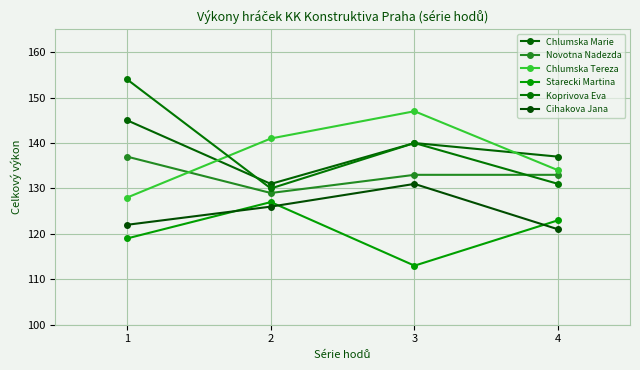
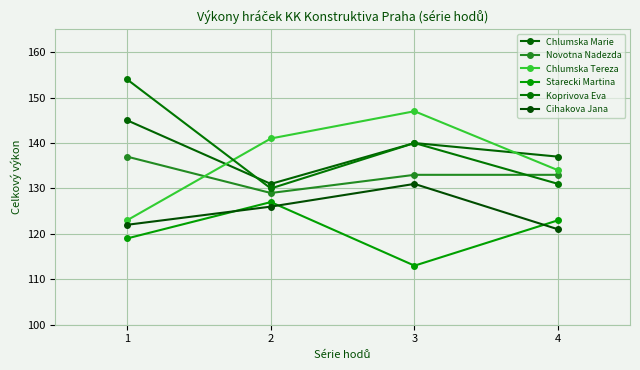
  {
    "Chlumska Tereza": {
-     "1": 128,
+     "1": 123,
      "2": 141,
      "3": 147,
      "4": 134
    }
  }
